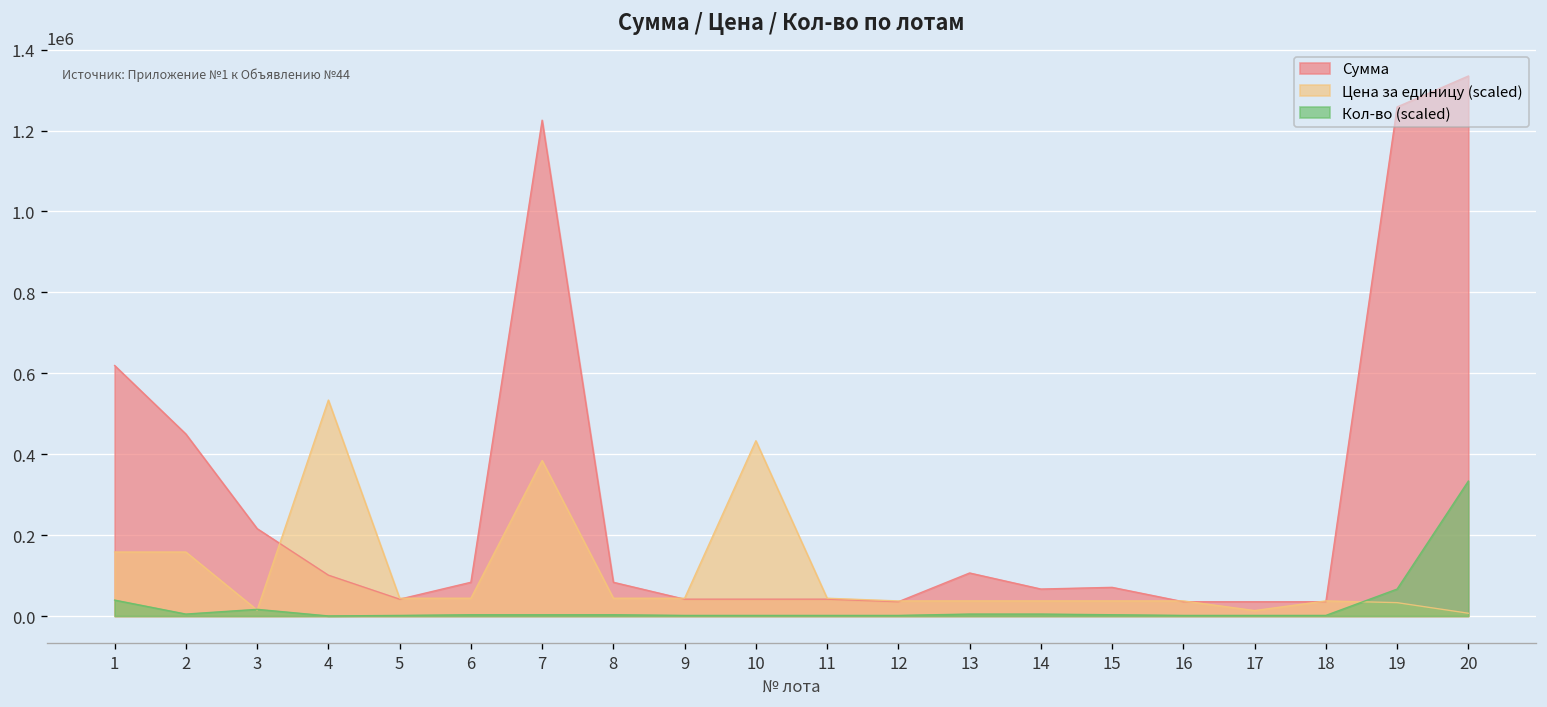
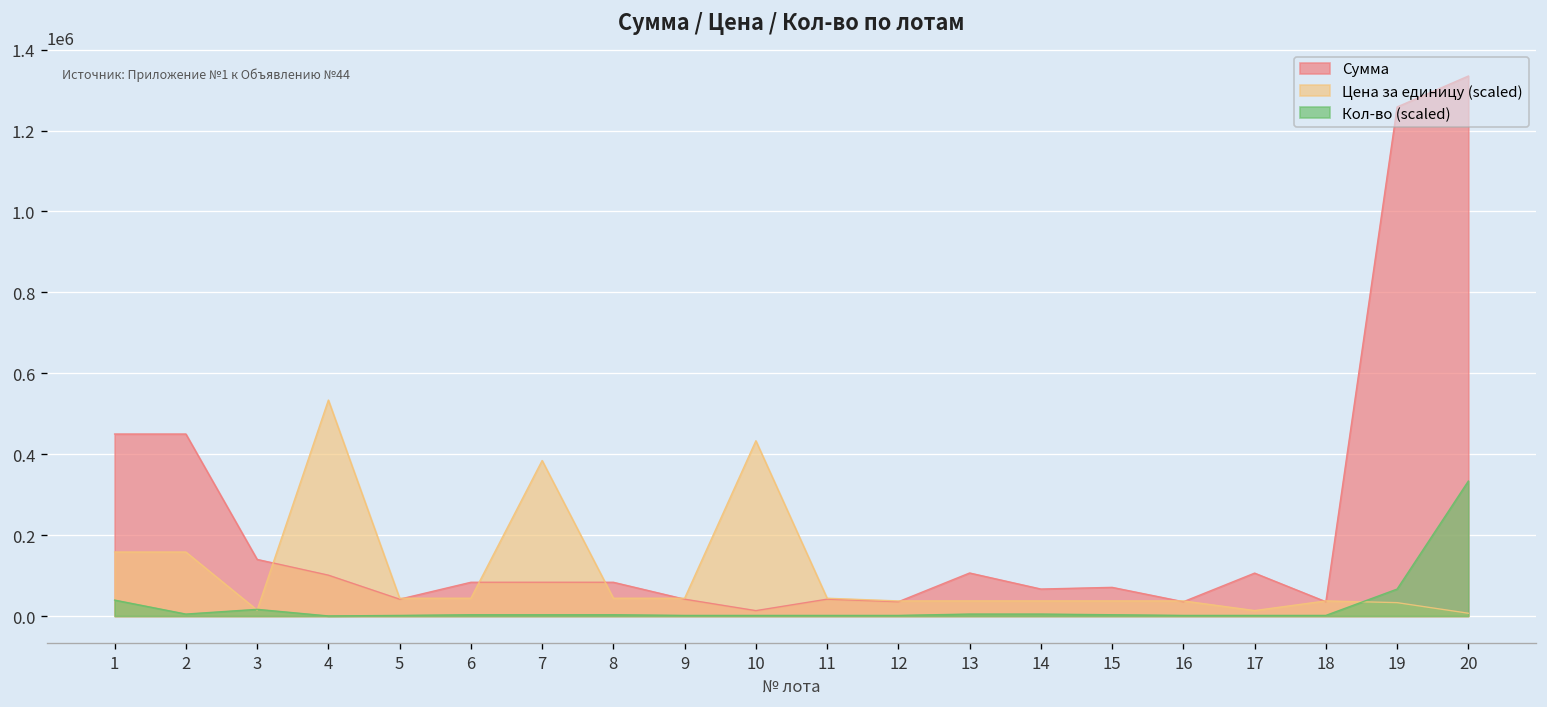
  {
    "Сумма": {
-     "1": 620000,
+     "1": 450000,
      "2": 450000,
-     "3": 220000,
+     "3": 140000,
      "4": 100000,
      "6": 80000,
-     "7": 1230000,
+     "7": 80000,
      "8": 80000,
-     "10": 40000,
+     "10": 10000,
      "13": 110000,
      "14": 70000,
      "15": 70000,
-     "17": 40000
+     "17": 110000
    },
    "Цена за единицу (scaled)": {
      "1": 160000,
      "2": 160000,
      "4": 530000,
      "6": 40000,
      "7": 380000,
      "8": 40000,
      "10": 430000,
      "13": 40000,
      "14": 40000,
      "15": 40000,
      "17": 10000,
      "19": 30000,
      "20": 10000
    },
    "Кол-во (scaled)": {
      "1": 40000,
      "2": 10000,
      "4": 0,
      "5": 0,
      "6": 0,
      "7": 0,
      "8": 0,
      "9": 0,
      "10": 0,
      "11": 0,
      "12": 0,
      "13": 10000,
      "14": 10000,
      "15": 0,
      "16": 0,
      "17": 0,
      "18": 0,
      "19": 70000,
      "20": 330000
    }
  }
